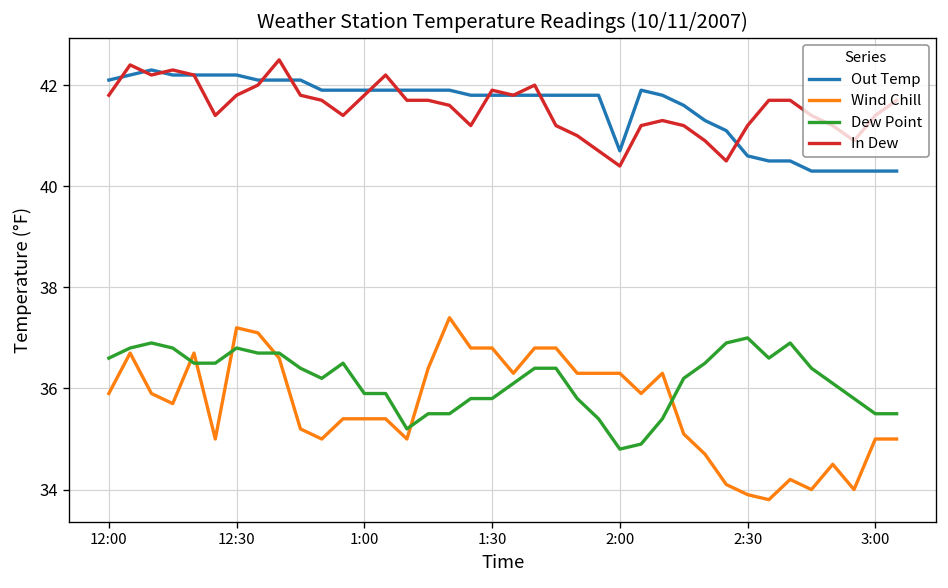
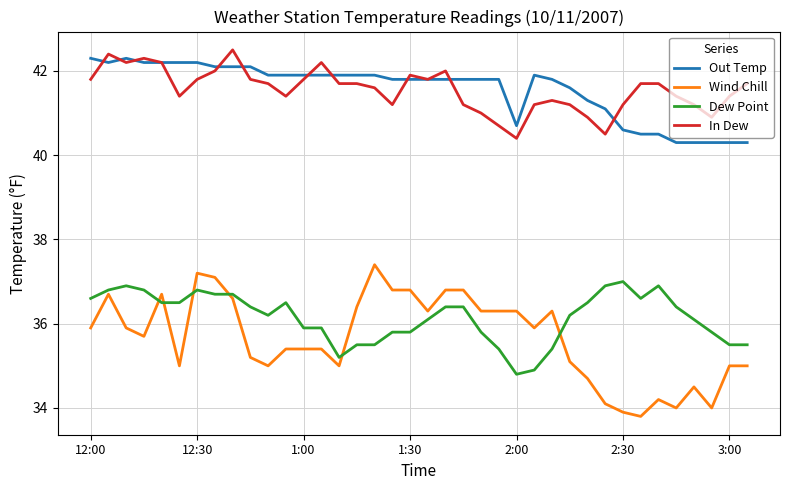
  {
    "Out Temp": {
-     "12:00": 42.1,
+     "12:00": 42.3,
      "12:30": 42.2,
      "1:00": 41.9,
      "1:30": 41.8,
      "2:00": 40.7,
      "2:30": 40.6,
      "3:00": 40.3
    },
    "Wind Chill": {
      "12:00": 35.9,
      "12:30": 37.2,
      "1:00": 35.4,
      "1:30": 36.8,
      "2:00": 36.3,
      "2:30": 33.9,
      "3:00": 35.0
    },
    "Dew Point": {
      "12:00": 36.6,
      "12:30": 36.8,
      "1:00": 35.9,
      "1:30": 35.8,
      "2:00": 34.8,
      "2:30": 37.0,
      "3:00": 35.5
    },
    "In Dew": {
      "12:00": 41.8,
      "12:30": 41.8,
      "1:00": 41.8,
      "1:30": 41.9,
      "2:00": 40.4,
      "2:30": 41.2
    }
  }
